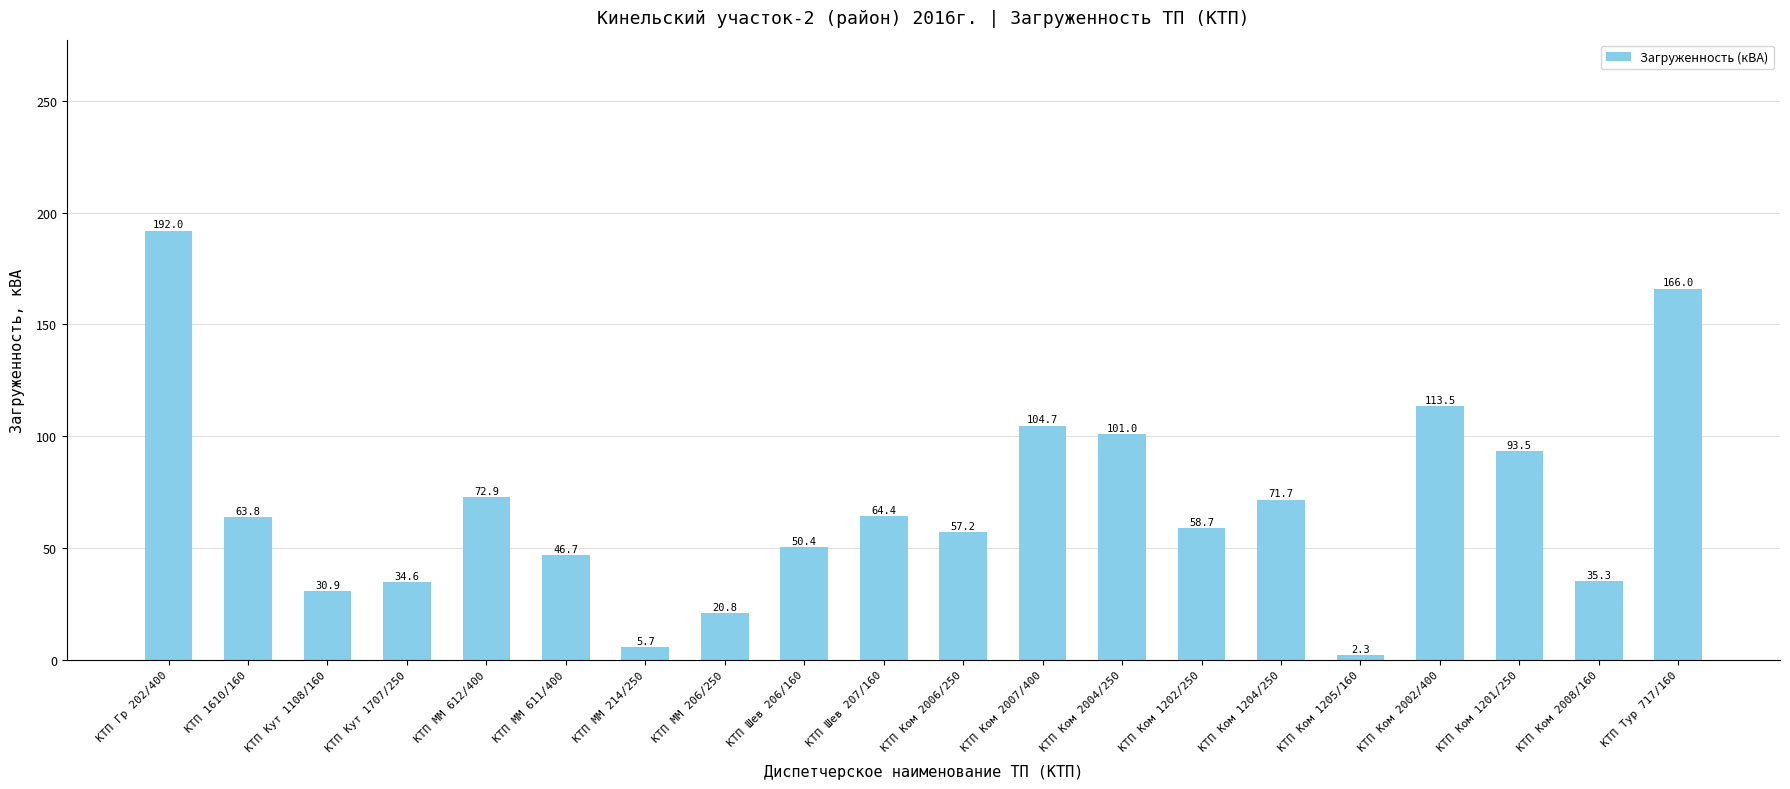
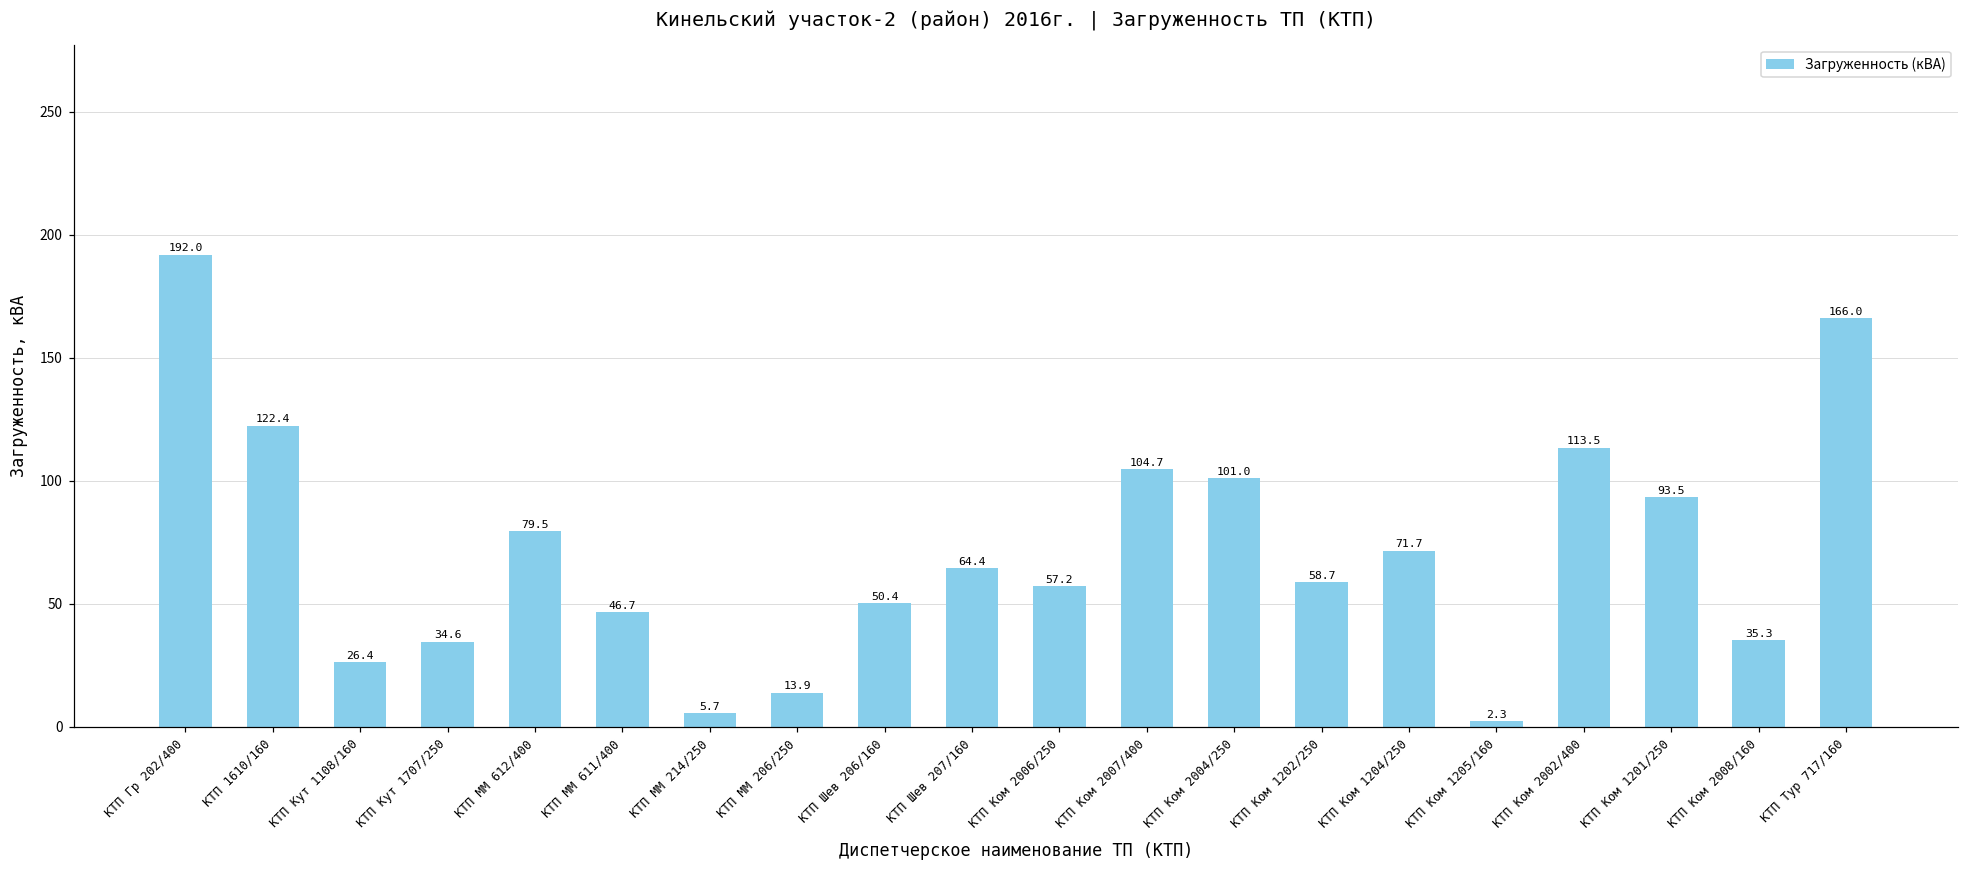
  {
    "КТП Гр 202/400": 192.0,
-   "КТП 1610/160": 63.8,
-   "КТП Кут 1108/160": 30.9,
+   "КТП 1610/160": 122.4,
+   "КТП Кут 1108/160": 26.4,
    "КТП Кут 1707/250": 34.6,
-   "КТП ММ 612/400": 72.9,
+   "КТП ММ 612/400": 79.5,
    "КТП ММ 611/400": 46.7,
    "КТП ММ 214/250": 5.7,
-   "КТП ММ 206/250": 20.8,
+   "КТП ММ 206/250": 13.9,
    "КТП Шев 206/160": 50.4,
    "КТП Шев 207/160": 64.4,
    "КТП Ком 2006/250": 57.2,
    "КТП Ком 2007/400": 104.7,
    "КТП Ком 2004/250": 101.0,
    "КТП Ком 1202/250": 58.7,
    "КТП Ком 1204/250": 71.7,
    "КТП Ком 1205/160": 2.3,
    "КТП Ком 2002/400": 113.5,
    "КТП Ком 1201/250": 93.5,
    "КТП Ком 2008/160": 35.3,
    "КТП Тур 717/160": 166.0
  }
